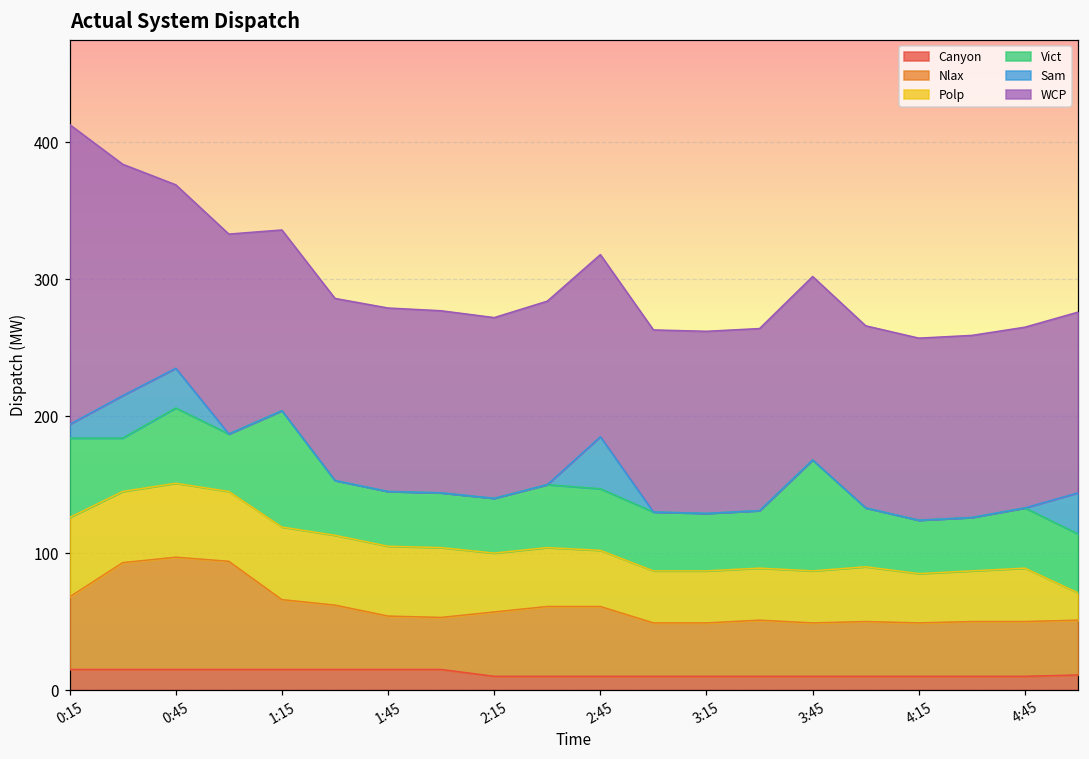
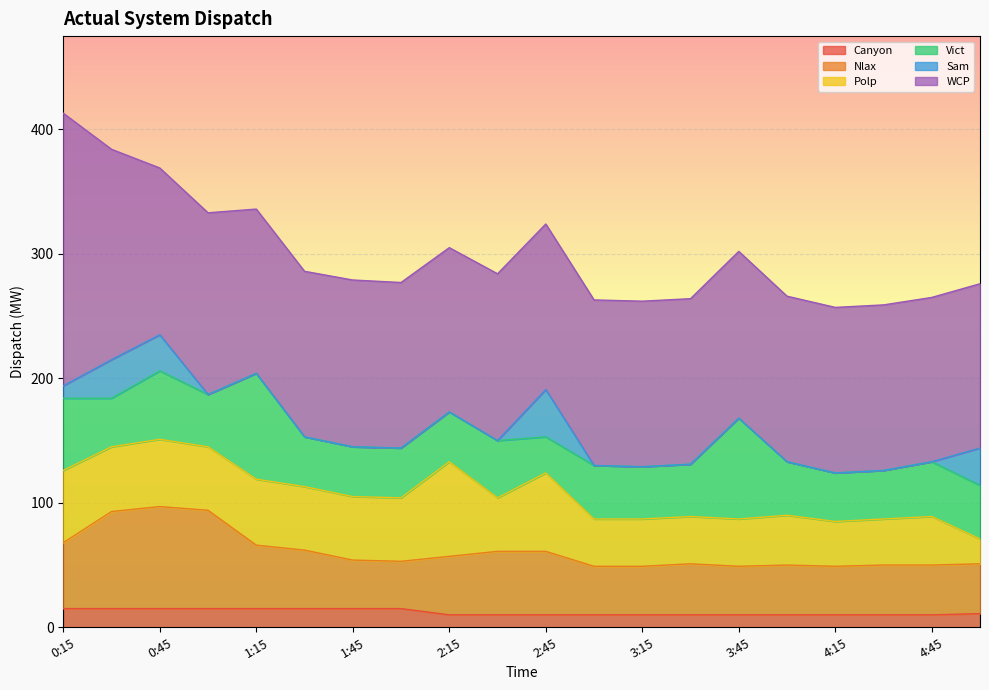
  {
    "Polp": {
      "0:15": 58,
      "0:45": 54,
      "1:15": 53,
      "1:45": 51,
-     "2:15": 43,
-     "2:45": 41,
+     "2:15": 76,
+     "2:45": 63,
      "3:15": 38,
      "3:45": 38,
      "4:15": 36,
      "4:45": 39
    },
    "Vict": {
      "0:15": 58,
      "0:45": 55,
-     "2:45": 45
+     "2:45": 29
    },
    "Sam": {
      "0:15": 10,
      "0:45": 29,
      "2:45": 38
    },
    "WCP": {
      "0:15": 219,
      "0:45": 134,
      "1:15": 132,
      "1:45": 134,
      "2:15": 132,
      "2:45": 133,
      "3:15": 133,
      "3:45": 134,
      "4:15": 133,
      "4:45": 132
    }
  }
